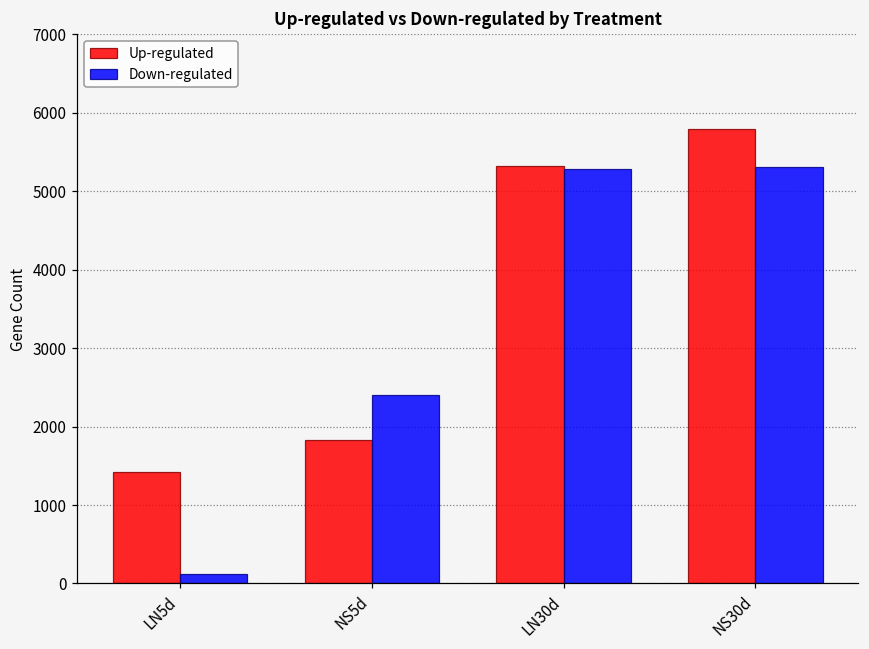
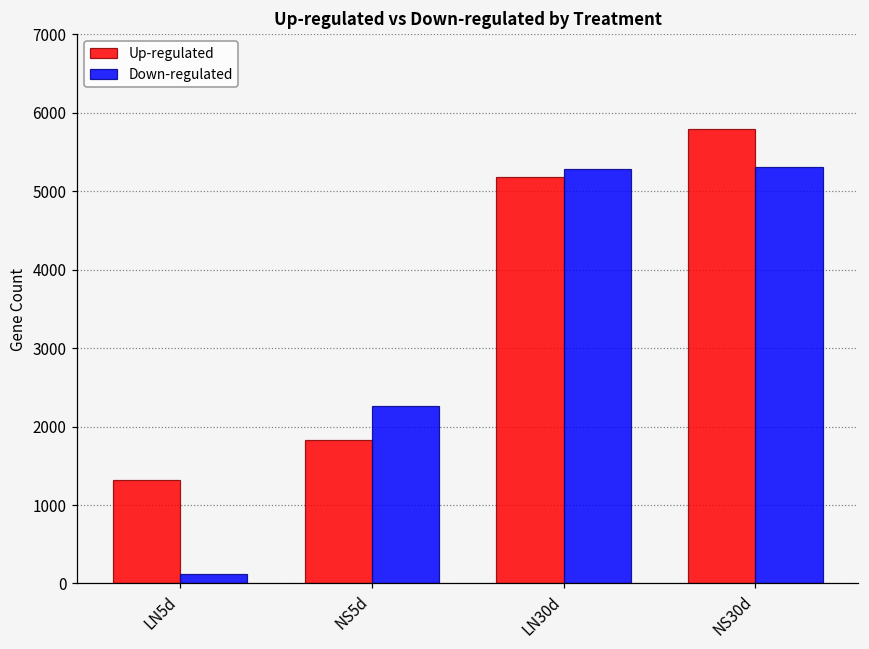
  {
    "Up-regulated": {
-     "LN5d": 1400,
+     "LN5d": 1300,
      "NS5d": 1800,
-     "LN30d": 5300,
+     "LN30d": 5200,
      "NS30d": 5800
    },
    "Down-regulated": {
      "LN5d": 100,
-     "NS5d": 2400,
+     "NS5d": 2300,
      "LN30d": 5300,
      "NS30d": 5300
    }
  }
